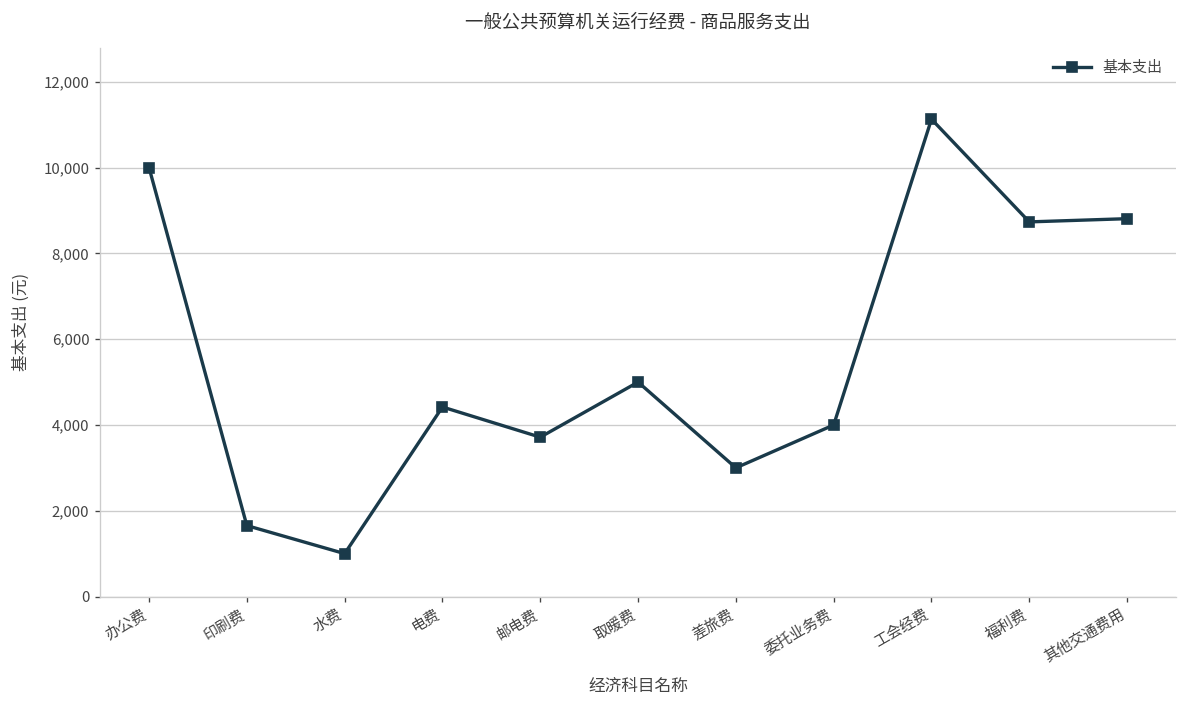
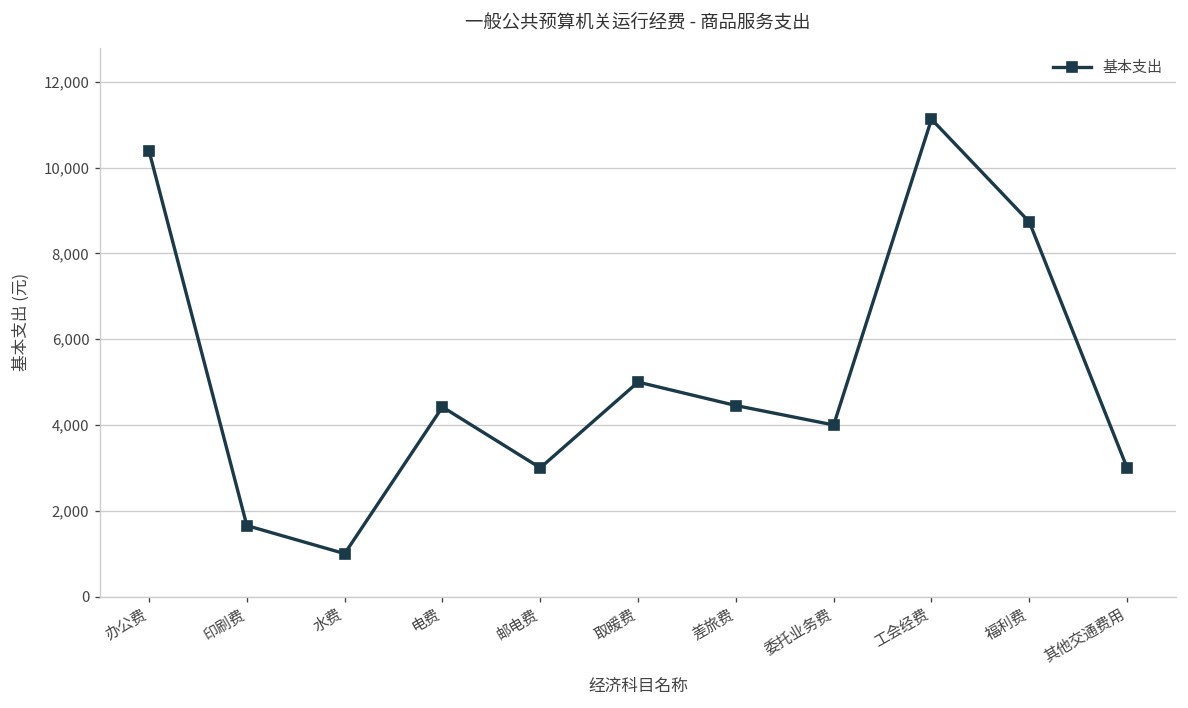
  {
-   "办公费": "10,000",
+   "办公费": "10,400",
    "印刷费": "1,700",
    "水费": "1,000",
    "电费": "4,400",
-   "邮电费": "3,700",
+   "邮电费": "3,000",
    "取暖费": "5,000",
-   "差旅费": "3,000",
+   "差旅费": "4,500",
    "委托业务费": "4,000",
    "工会经费": "11,100",
    "福利费": "8,700",
-   "其他交通费用": "8,800"
+   "其他交通费用": "3,000"
  }
